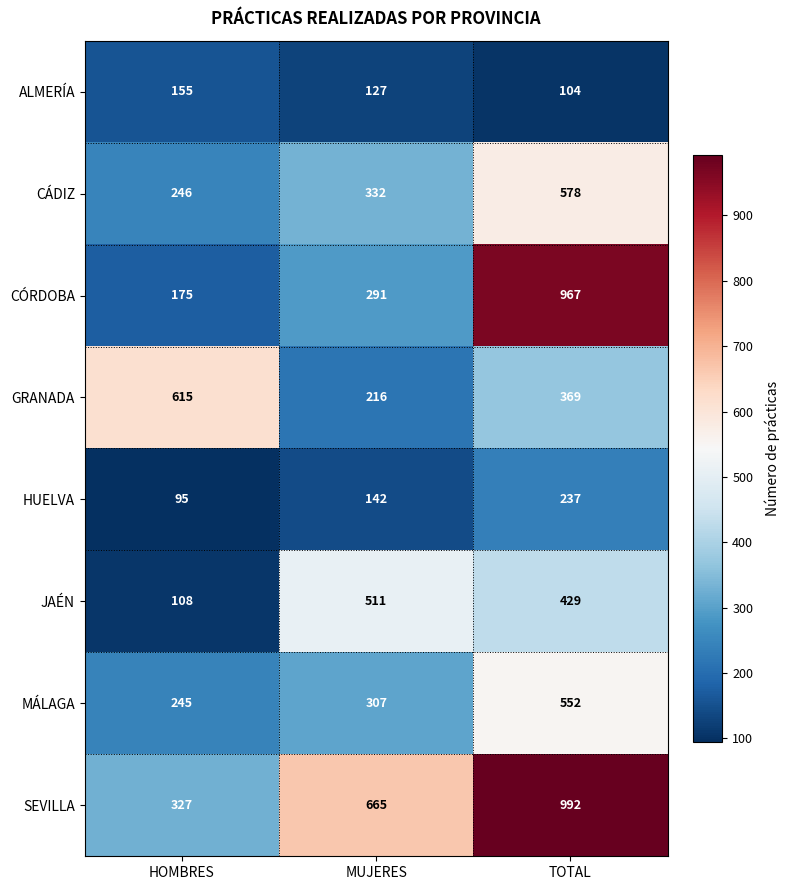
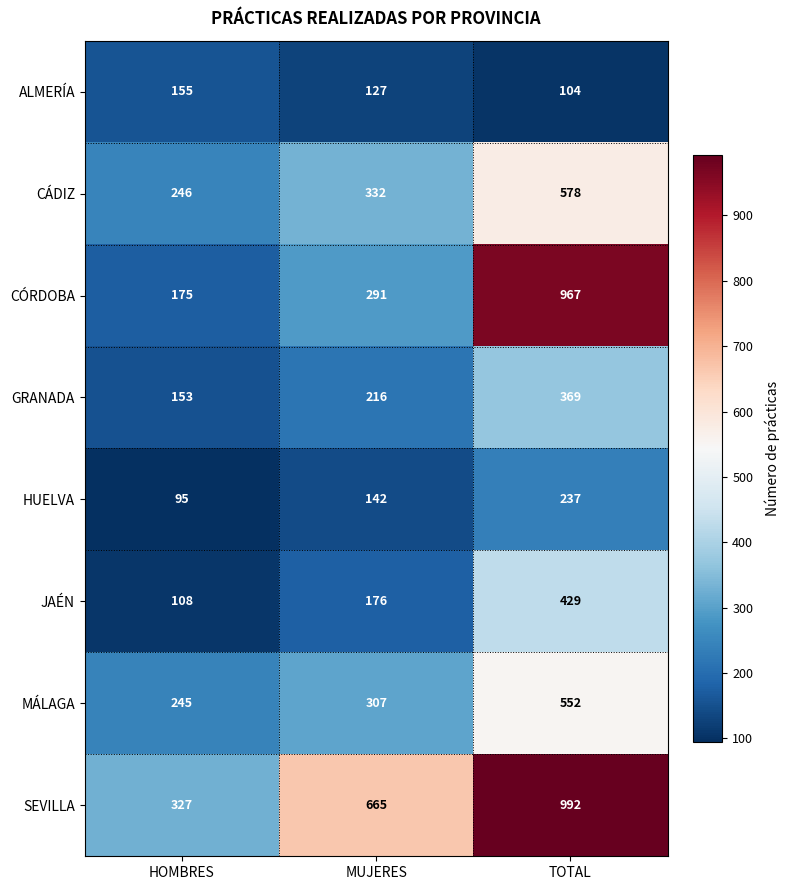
  {
    "ALMERÍA": {
      "HOMBRES": 155,
      "MUJERES": 127,
      "TOTAL": 104
    },
    "CÁDIZ": {
      "HOMBRES": 246,
      "MUJERES": 332,
      "TOTAL": 578
    },
    "CÓRDOBA": {
      "HOMBRES": 175,
      "MUJERES": 291,
      "TOTAL": 967
    },
    "GRANADA": {
-     "HOMBRES": 615,
+     "HOMBRES": 153,
      "MUJERES": 216,
      "TOTAL": 369
    },
    "HUELVA": {
      "HOMBRES": 95,
      "MUJERES": 142,
      "TOTAL": 237
    },
    "JAÉN": {
      "HOMBRES": 108,
-     "MUJERES": 511,
+     "MUJERES": 176,
      "TOTAL": 429
    },
    "MÁLAGA": {
      "HOMBRES": 245,
      "MUJERES": 307,
      "TOTAL": 552
    },
    "SEVILLA": {
      "HOMBRES": 327,
      "MUJERES": 665,
      "TOTAL": 992
    }
  }
